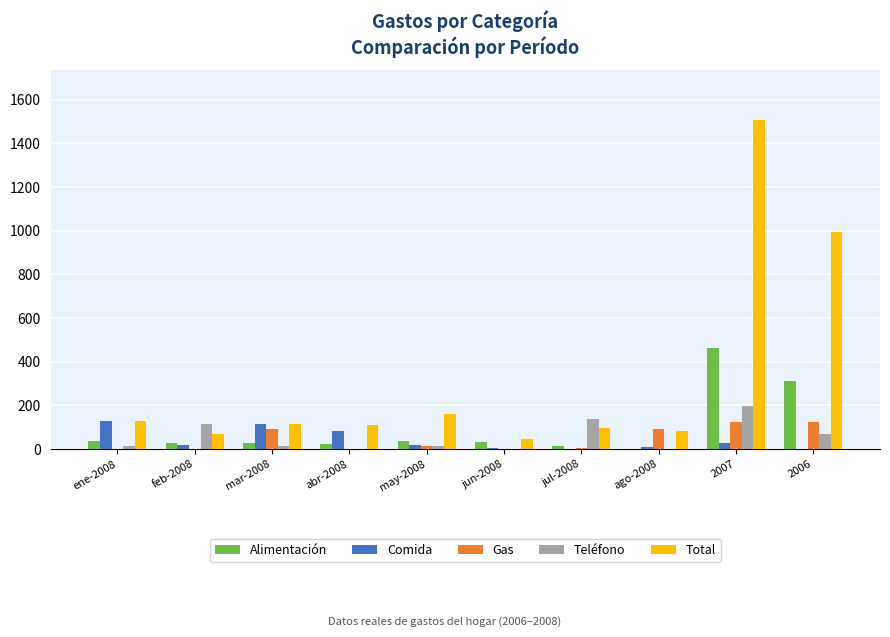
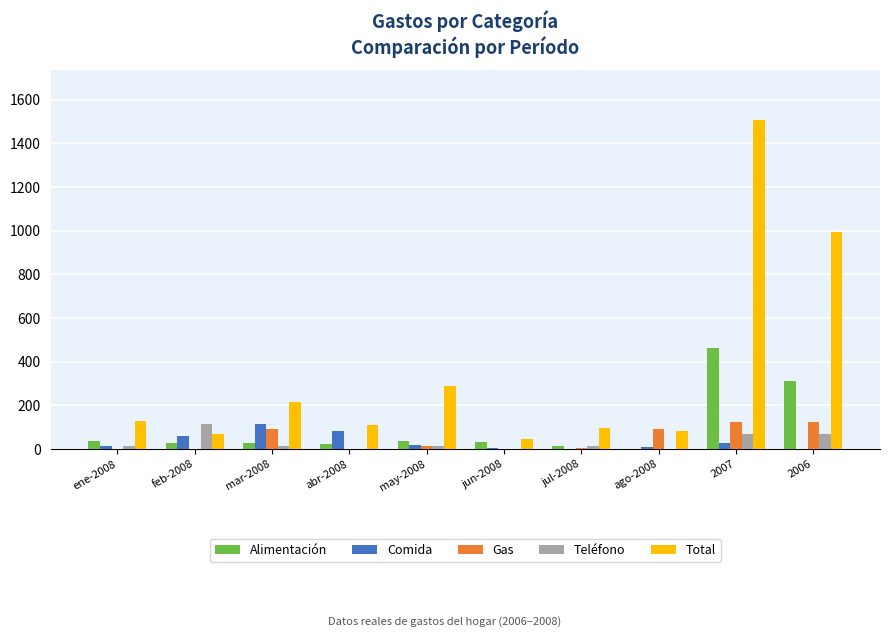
  {
    "Alimentación": {
      "ene-2008": 40,
      "feb-2008": 30,
      "mar-2008": 30,
      "abr-2008": 20,
      "may-2008": 40,
      "jun-2008": 30,
      "jul-2008": 10,
      "ago-2008": 0,
      "2007": 460,
      "2006": 310
    },
    "Comida": {
-     "ene-2008": 130,
-     "feb-2008": 20,
+     "ene-2008": 10,
+     "feb-2008": 60,
      "mar-2008": 120,
      "abr-2008": 80,
      "may-2008": 20,
      "jul-2008": 0,
      "2007": 30,
      "2006": 0
    },
    "Gas": {
      "ene-2008": 0,
      "feb-2008": 0,
      "mar-2008": 90,
      "abr-2008": 0,
      "may-2008": 10,
      "jun-2008": 0,
      "ago-2008": 90,
      "2007": 120,
      "2006": 120
    },
    "Teléfono": {
      "ene-2008": 10,
      "feb-2008": 110,
      "mar-2008": 10,
      "abr-2008": 0,
      "may-2008": 10,
      "jun-2008": 0,
-     "jul-2008": 140,
+     "jul-2008": 10,
      "ago-2008": 0,
-     "2007": 200,
+     "2007": 70,
      "2006": 70
    },
    "Total": {
      "ene-2008": 130,
      "feb-2008": 70,
-     "mar-2008": 110,
+     "mar-2008": 210,
      "abr-2008": 110,
-     "may-2008": 160,
+     "may-2008": 290,
      "jun-2008": 50,
      "jul-2008": 100,
      "ago-2008": 80,
      "2007": 1510,
      "2006": 1000
    }
  }
